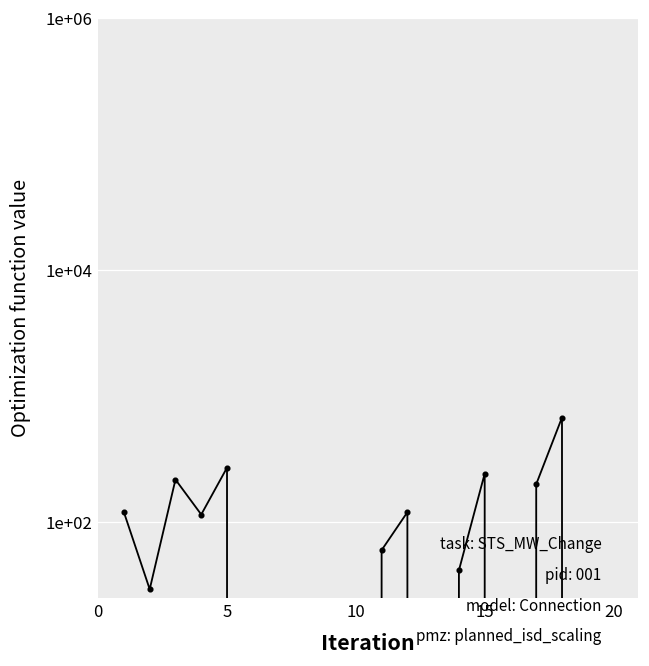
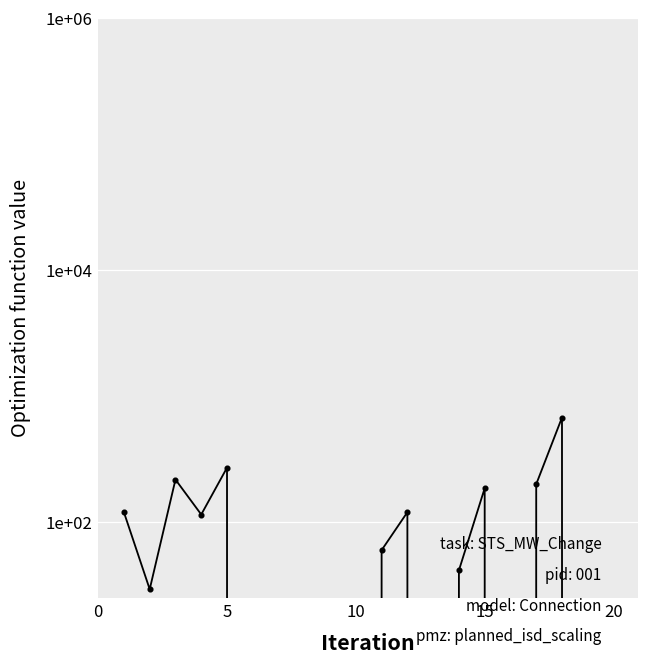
  {
    "5": 270,
-   "15": 240
+   "15": 190
  }
